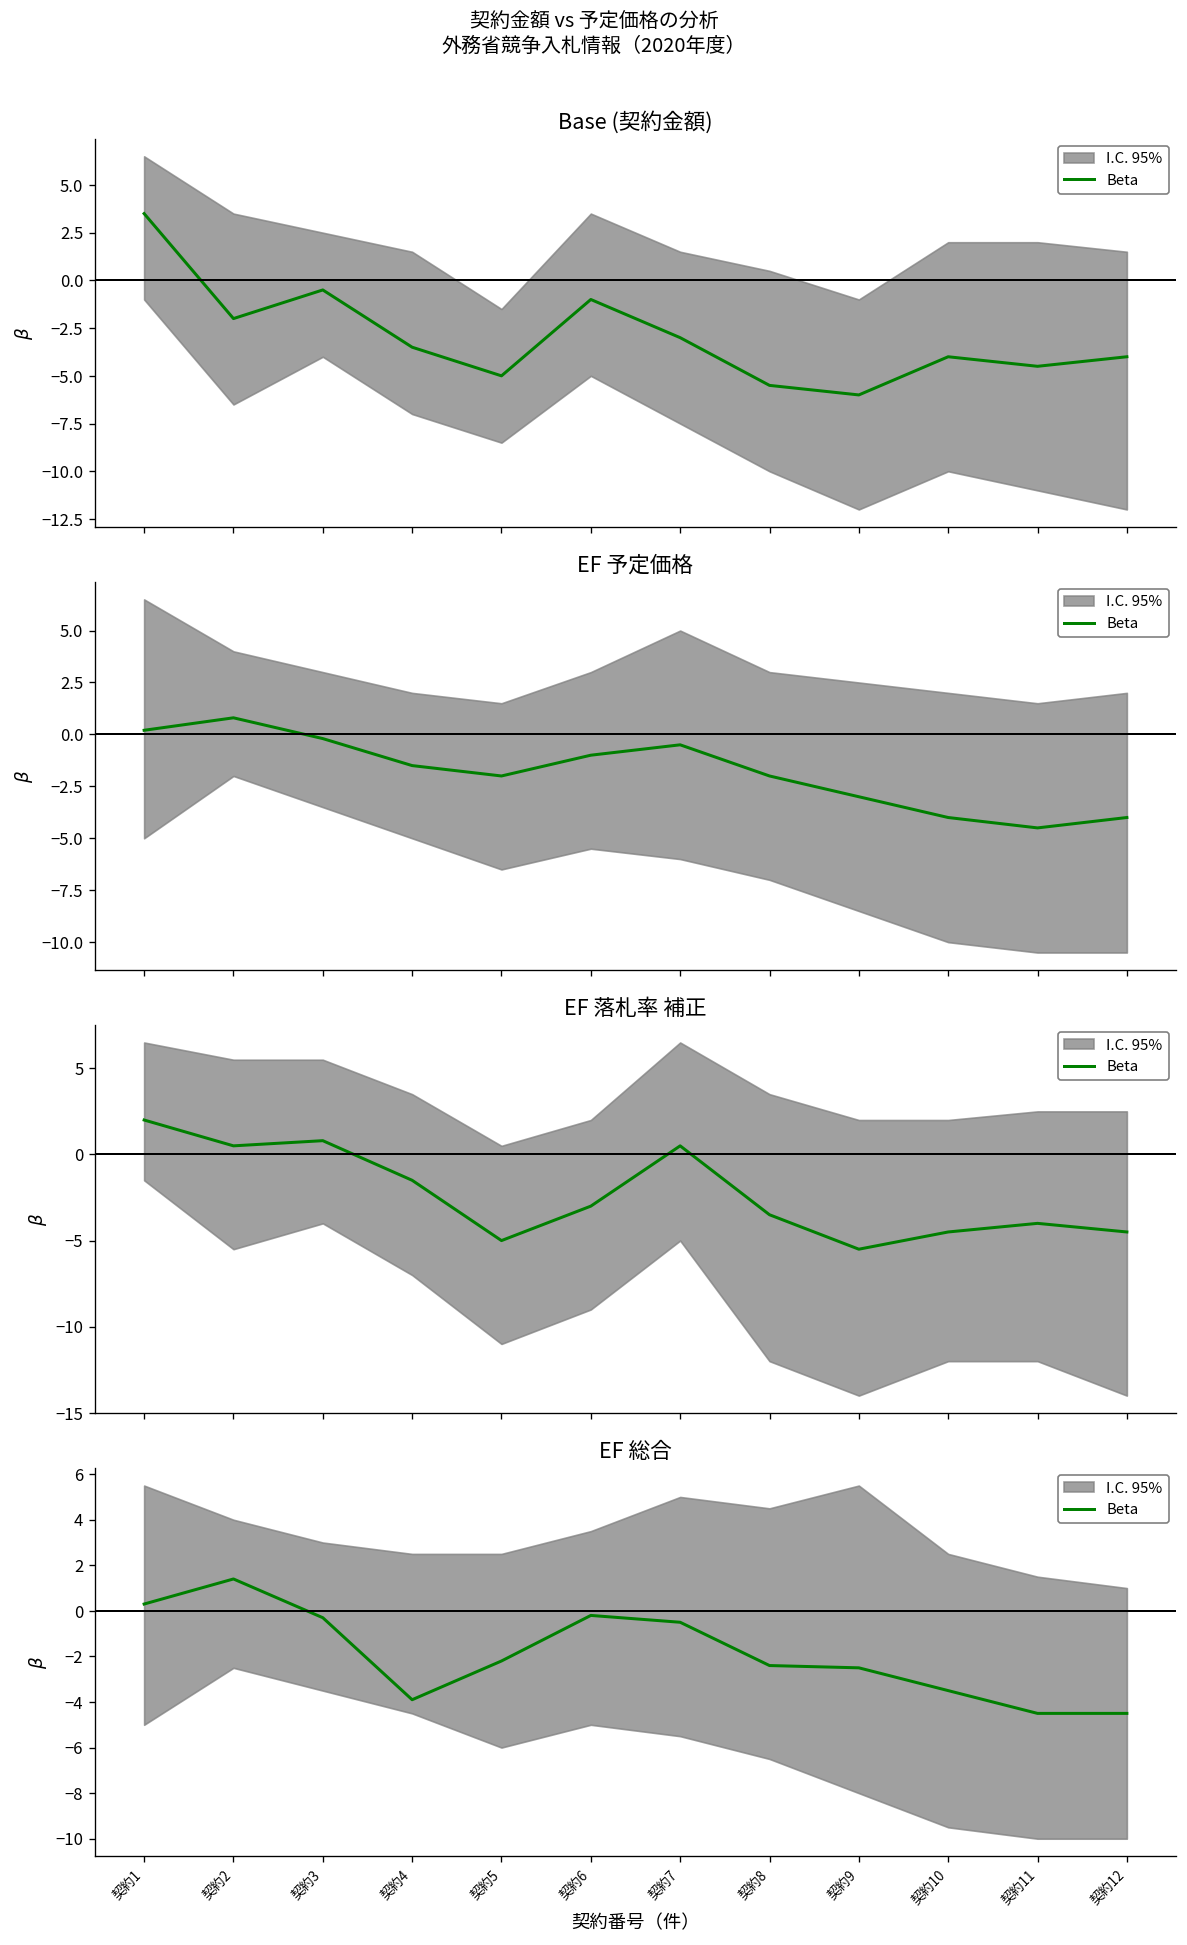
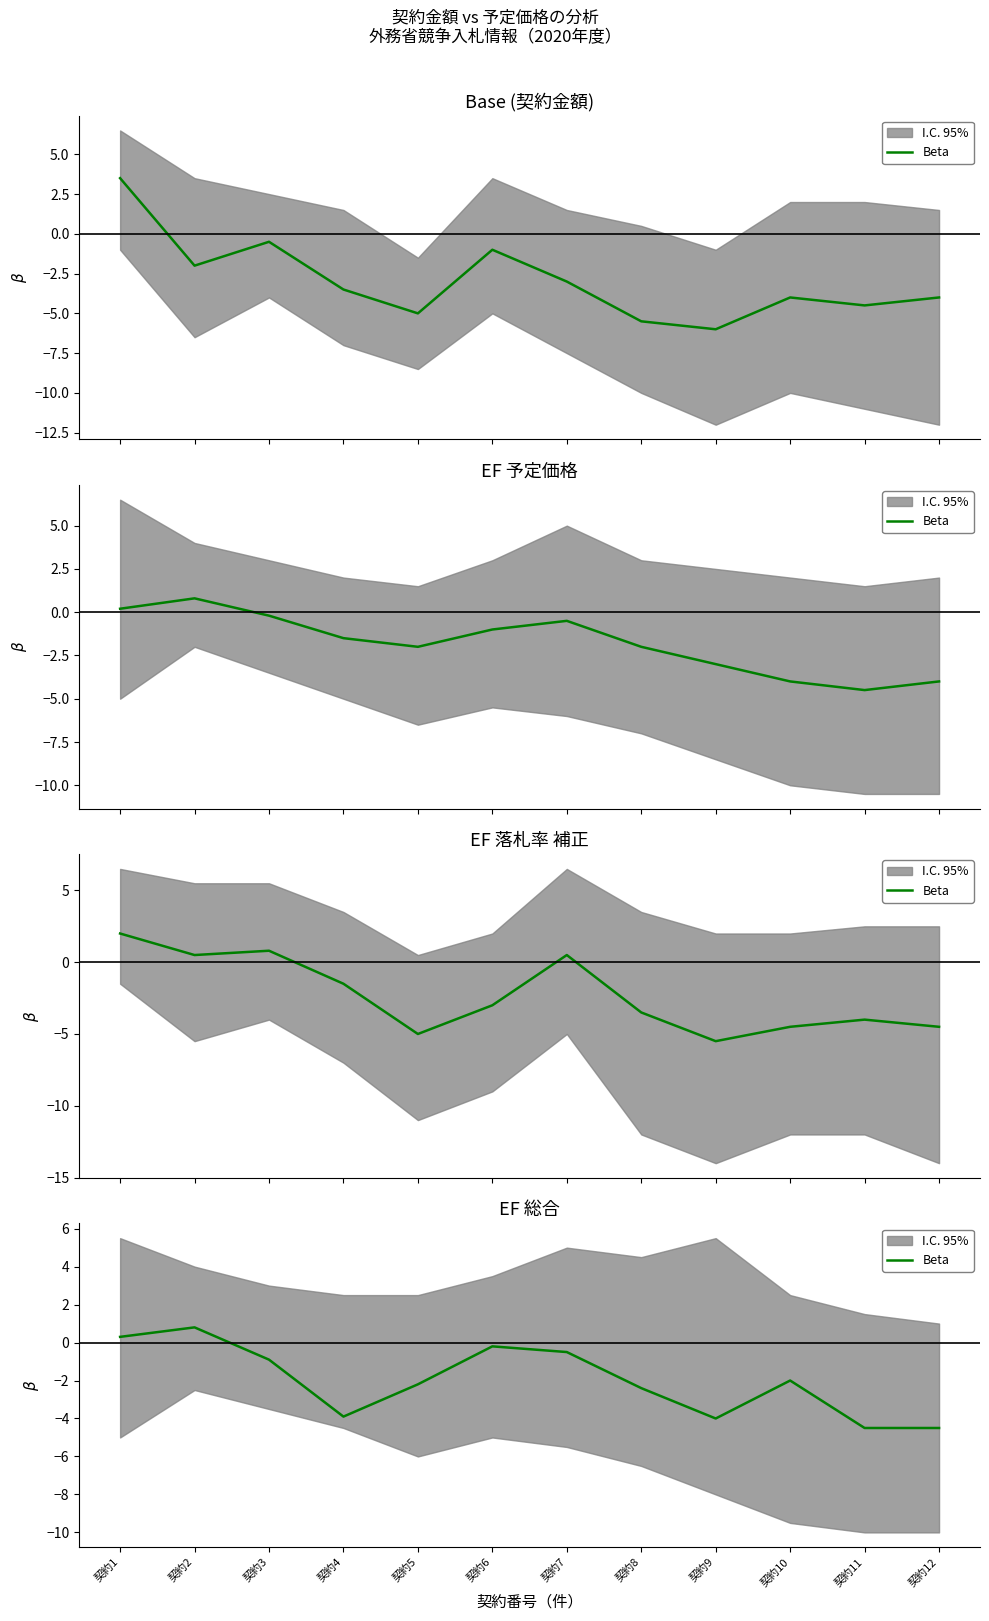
  {
    "EF 総合": {
      "Beta": {
        "契約1": 0.3,
-       "契約2": 1.4,
-       "契約3": -0.3,
+       "契約2": 0.8,
+       "契約3": -0.9,
        "契約4": -3.9,
        "契約5": -2.2,
        "契約6": -0.2,
        "契約7": -0.5,
        "契約8": -2.4,
-       "契約9": -2.5,
-       "契約10": -3.5,
+       "契約9": -4.0,
+       "契約10": -2.0,
        "契約11": -4.5,
        "契約12": -4.5
      }
    }
  }
